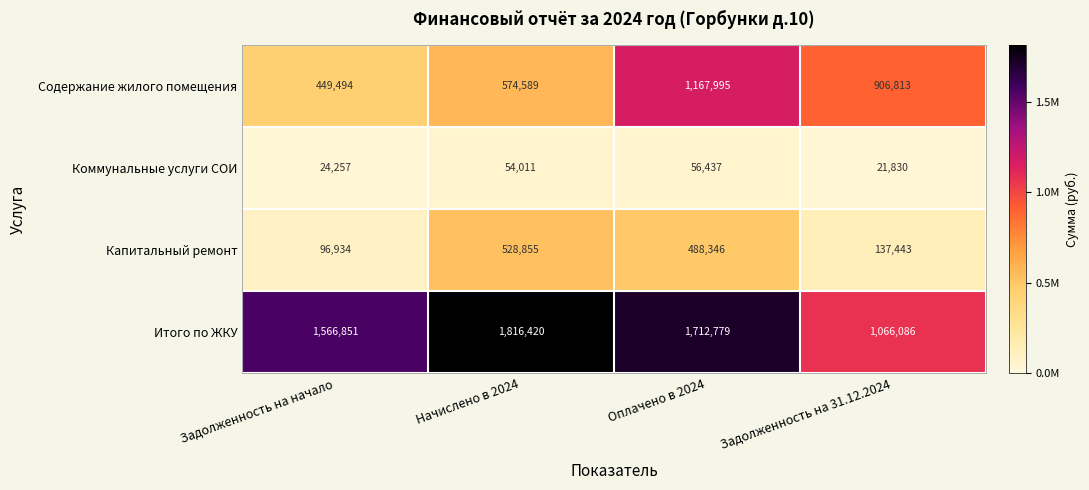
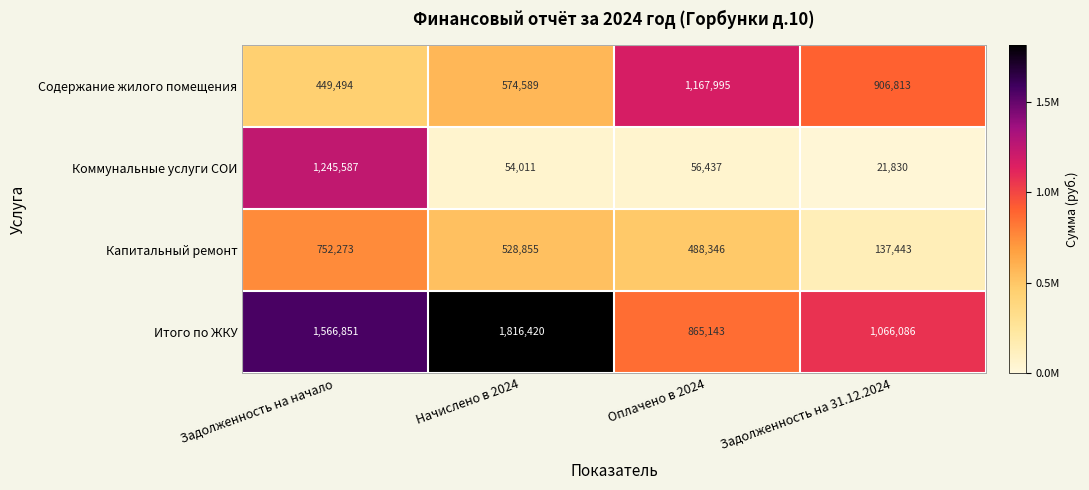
  {
    "Содержание жилого помещения": {
      "Задолженность на начало": "449,494",
      "Начислено в 2024": "574,589",
      "Оплачено в 2024": "1,167,995",
      "Задолженность на 31.12.2024": "906,813"
    },
    "Коммунальные услуги СОИ": {
-     "Задолженность на начало": "24,257",
+     "Задолженность на начало": "1,245,587",
      "Начислено в 2024": "54,011",
      "Оплачено в 2024": "56,437",
      "Задолженность на 31.12.2024": "21,830"
    },
    "Капитальный ремонт": {
-     "Задолженность на начало": "96,934",
+     "Задолженность на начало": "752,273",
      "Начислено в 2024": "528,855",
      "Оплачено в 2024": "488,346",
      "Задолженность на 31.12.2024": "137,443"
    },
    "Итого по ЖКУ": {
      "Задолженность на начало": "1,566,851",
      "Начислено в 2024": "1,816,420",
-     "Оплачено в 2024": "1,712,779",
+     "Оплачено в 2024": "865,143",
      "Задолженность на 31.12.2024": "1,066,086"
    }
  }
